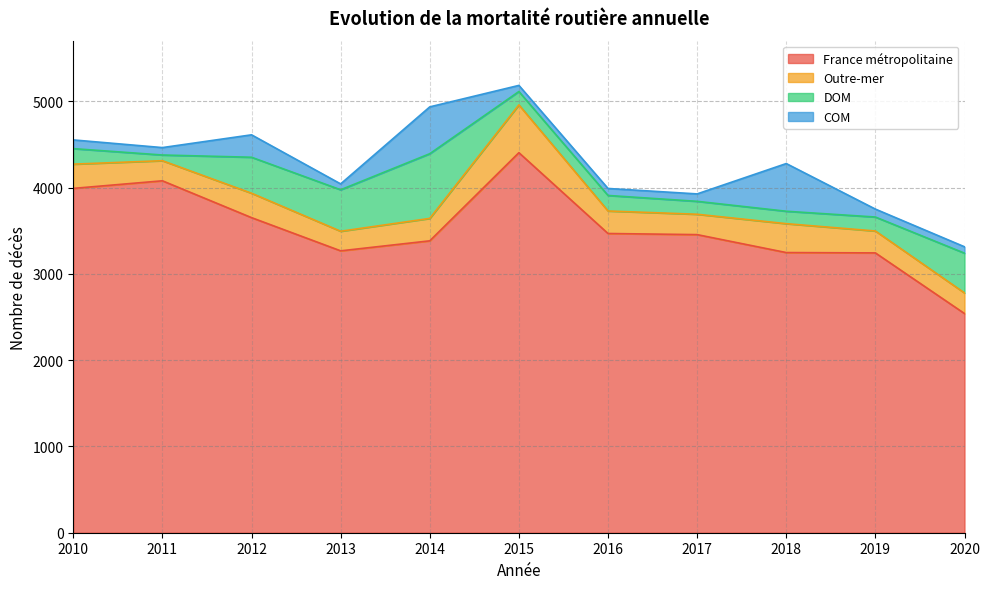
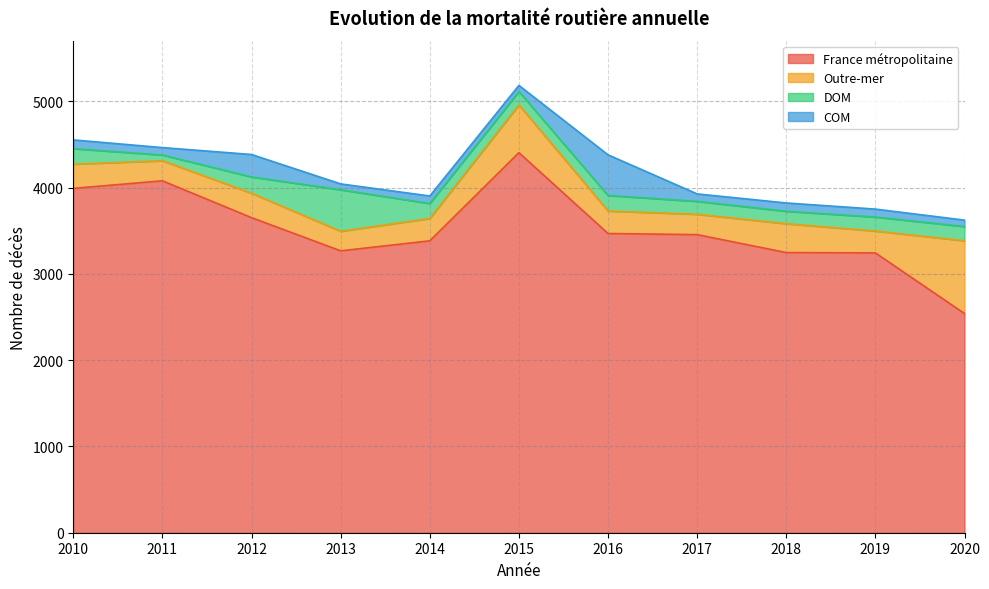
  {
    "France métropolitaine": {
      "2010": 4000,
      "2011": 4100,
      "2012": 3700,
      "2013": 3300,
      "2014": 3400,
      "2015": 4400,
      "2016": 3500,
      "2017": 3500,
      "2018": 3200,
      "2019": 3200,
      "2020": 2500
    },
    "Outre-mer": {
      "2010": 300,
      "2011": 200,
      "2012": 300,
      "2013": 200,
      "2014": 300,
      "2015": 600,
      "2016": 300,
      "2017": 200,
      "2018": 300,
      "2019": 300,
-     "2020": 200
+     "2020": 800
    },
    "DOM": {
      "2010": 200,
      "2011": 100,
-     "2012": 400,
+     "2012": 200,
      "2013": 500,
-     "2014": 800,
+     "2014": 200,
      "2015": 200,
      "2016": 200,
      "2017": 200,
      "2018": 100,
      "2019": 200,
-     "2020": 500
+     "2020": 200
    },
    "COM": {
      "2010": 100,
      "2011": 100,
      "2012": 300,
      "2013": 100,
-     "2014": 500,
+     "2014": 100,
      "2015": 100,
-     "2016": 100,
+     "2016": 500,
      "2017": 100,
-     "2018": 600,
+     "2018": 100,
      "2019": 100,
      "2020": 100
    }
  }
